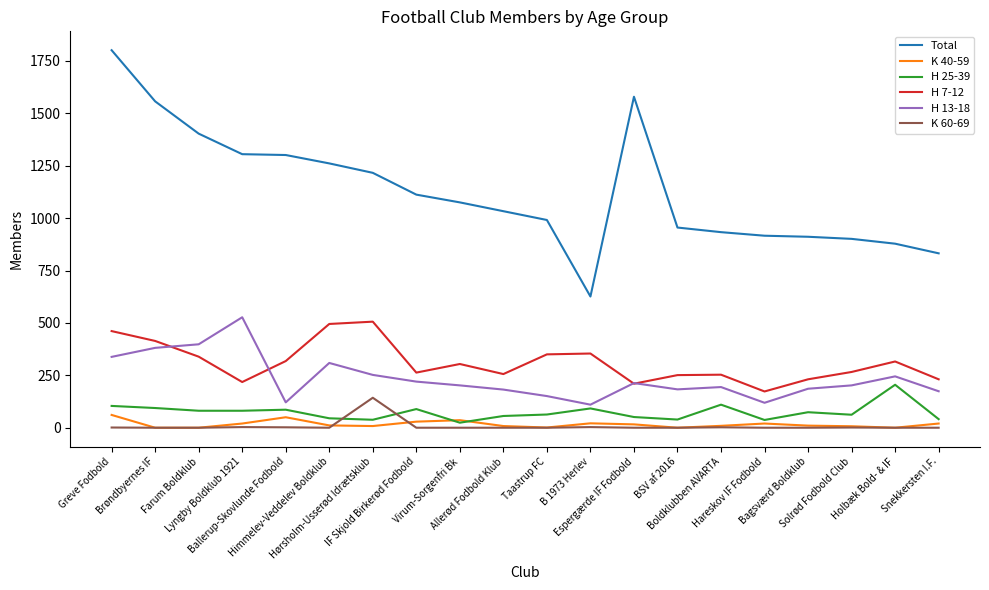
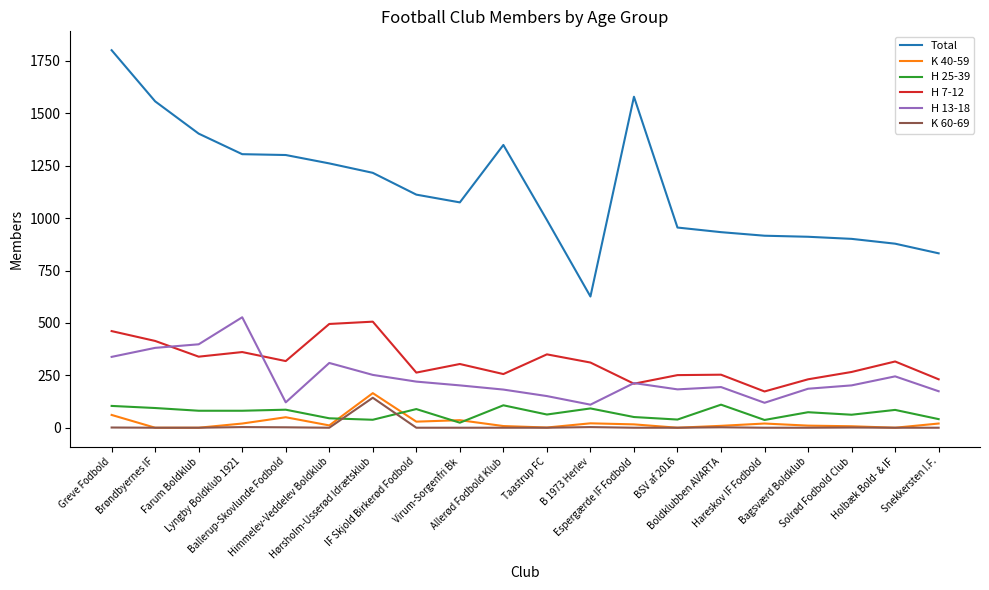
  {
    "Total": {
      "Greve Fodbold": 1800,
      "Brøndbyernes IF": 1560,
      "Farum Boldklub": 1400,
      "Lyngby Boldklub 1921": 1310,
      "Ballerup-Skovlunde Fodbold": 1300,
      "Himmelev-Veddelev Boldklub": 1260,
      "Hørsholm-Usserød Idrætsklub": 1220,
      "IF Skjold Birkerød Fodbold": 1110,
      "Virum-Sorgenfri Bk": 1080,
-     "Allerød Fodbold Klub": 1030,
+     "Allerød Fodbold Klub": 1350,
      "Taastrup FC": 990,
      "B 1973 Herlev": 630,
      "Espergærde IF Fodbold": 1580,
      "BSV af 2016": 960,
      "Boldklubben AVARTA": 930,
      "Hareskov IF Fodbold": 920,
      "Bagsværd Boldklub": 910,
      "Solrød Fodbold Club": 900,
      "Holbæk Bold- & IF": 880,
      "Snekkersten I.F.": 830
    },
    "K 40-59": {
      "Greve Fodbold": 60,
      "Lyngby Boldklub 1921": 20,
      "Ballerup-Skovlunde Fodbold": 50,
-     "Hørsholm-Usserød Idrætsklub": 10,
+     "Hørsholm-Usserød Idrætsklub": 170,
      "IF Skjold Birkerød Fodbold": 30,
      "B 1973 Herlev": 20,
      "Espergærde IF Fodbold": 20,
      "Hareskov IF Fodbold": 20,
      "Snekkersten I.F.": 20
    },
    "H 25-39": {
      "Greve Fodbold": 100,
      "Brøndbyernes IF": 90,
      "Farum Boldklub": 80,
      "Lyngby Boldklub 1921": 80,
      "Ballerup-Skovlunde Fodbold": 90,
      "Himmelev-Veddelev Boldklub": 50,
      "Hørsholm-Usserød Idrætsklub": 40,
      "IF Skjold Birkerød Fodbold": 90,
-     "Allerød Fodbold Klub": 60,
+     "Allerød Fodbold Klub": 110,
      "Taastrup FC": 60,
      "B 1973 Herlev": 90,
      "Espergærde IF Fodbold": 50,
      "BSV af 2016": 40,
      "Boldklubben AVARTA": 110,
      "Hareskov IF Fodbold": 40,
      "Bagsværd Boldklub": 70,
      "Solrød Fodbold Club": 60,
-     "Holbæk Bold- & IF": 210,
+     "Holbæk Bold- & IF": 90,
      "Snekkersten I.F.": 40
    },
    "H 7-12": {
      "Greve Fodbold": 460,
      "Brøndbyernes IF": 410,
      "Farum Boldklub": 340,
-     "Lyngby Boldklub 1921": 220,
+     "Lyngby Boldklub 1921": 360,
      "Ballerup-Skovlunde Fodbold": 320,
      "Himmelev-Veddelev Boldklub": 500,
      "Hørsholm-Usserød Idrætsklub": 510,
      "IF Skjold Birkerød Fodbold": 260,
      "Virum-Sorgenfri Bk": 300,
      "Allerød Fodbold Klub": 260,
      "Taastrup FC": 350,
-     "B 1973 Herlev": 350,
+     "B 1973 Herlev": 310,
      "BSV af 2016": 250,
      "Boldklubben AVARTA": 250,
      "Hareskov IF Fodbold": 170,
      "Bagsværd Boldklub": 230,
      "Solrød Fodbold Club": 270,
      "Holbæk Bold- & IF": 320,
      "Snekkersten I.F.": 230
    },
    "H 13-18": {
      "Greve Fodbold": 340,
      "Brøndbyernes IF": 380,
      "Farum Boldklub": 400,
      "Lyngby Boldklub 1921": 530,
      "Ballerup-Skovlunde Fodbold": 120,
      "Himmelev-Veddelev Boldklub": 310,
      "Hørsholm-Usserød Idrætsklub": 250,
      "IF Skjold Birkerød Fodbold": 220,
      "Virum-Sorgenfri Bk": 200,
      "Allerød Fodbold Klub": 180,
      "Taastrup FC": 150,
      "B 1973 Herlev": 110,
      "BSV af 2016": 180,
      "Boldklubben AVARTA": 190,
      "Hareskov IF Fodbold": 120,
      "Bagsværd Boldklub": 190,
      "Solrød Fodbold Club": 200,
      "Holbæk Bold- & IF": 250,
      "Snekkersten I.F.": 170
    },
    "K 60-69": {
      "Greve Fodbold": 0,
      "Lyngby Boldklub 1921": 0,
      "Ballerup-Skovlunde Fodbold": 0,
      "Hørsholm-Usserød Idrætsklub": 140,
      "IF Skjold Birkerød Fodbold": 0,
      "Virum-Sorgenfri Bk": 0,
      "B 1973 Herlev": 0,
      "Espergærde IF Fodbold": 0,
      "Hareskov IF Fodbold": 0,
      "Snekkersten I.F.": 0
    }
  }
